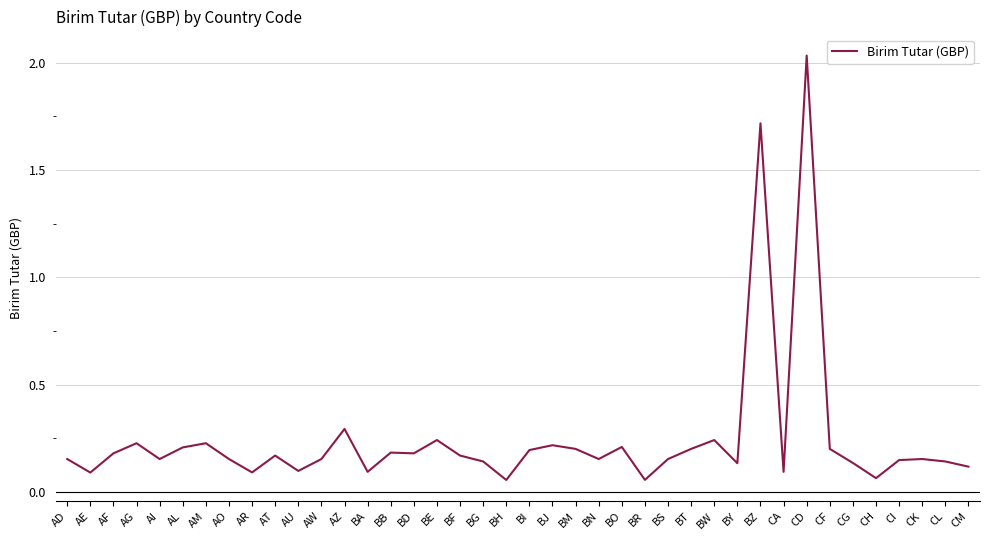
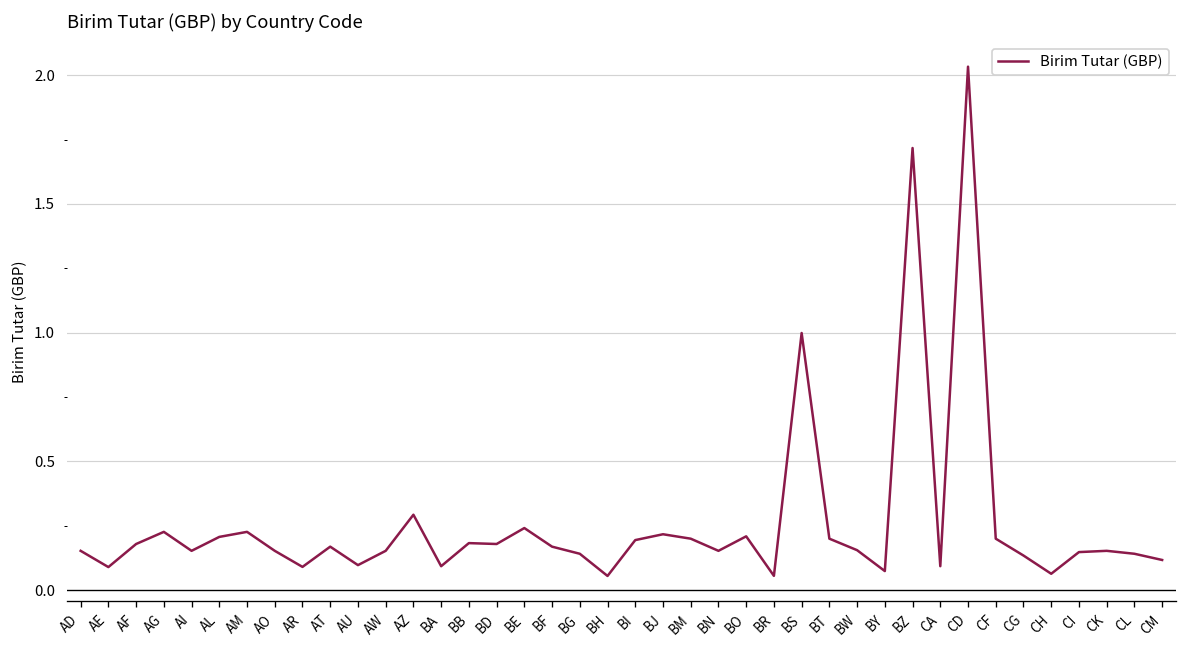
  {
    "AD": 0.15,
    "AE": 0.09,
    "AF": 0.18,
    "AG": 0.23,
    "AI": 0.15,
    "AL": 0.21,
    "AM": 0.23,
    "AO": 0.15,
    "AR": 0.09,
    "AT": 0.17,
    "AU": 0.10,
    "AW": 0.15,
    "AZ": 0.29,
    "BA": 0.09,
    "BB": 0.18,
    "BD": 0.18,
    "BE": 0.24,
    "BF": 0.17,
    "BG": 0.14,
    "BH": 0.06,
    "BI": 0.19,
    "BJ": 0.22,
    "BM": 0.20,
    "BN": 0.15,
    "BO": 0.21,
    "BR": 0.06,
-   "BS": 0.15,
+   "BS": 1.00,
    "BT": 0.20,
-   "BW": 0.24,
-   "BY": 0.13,
+   "BW": 0.16,
+   "BY": 0.07,
    "BZ": 1.72,
    "CA": 0.09,
    "CD": 2.03,
    "CF": 0.20,
    "CG": 0.13,
    "CH": 0.06,
    "CI": 0.15,
    "CK": 0.15,
    "CL": 0.14,
    "CM": 0.12
  }
